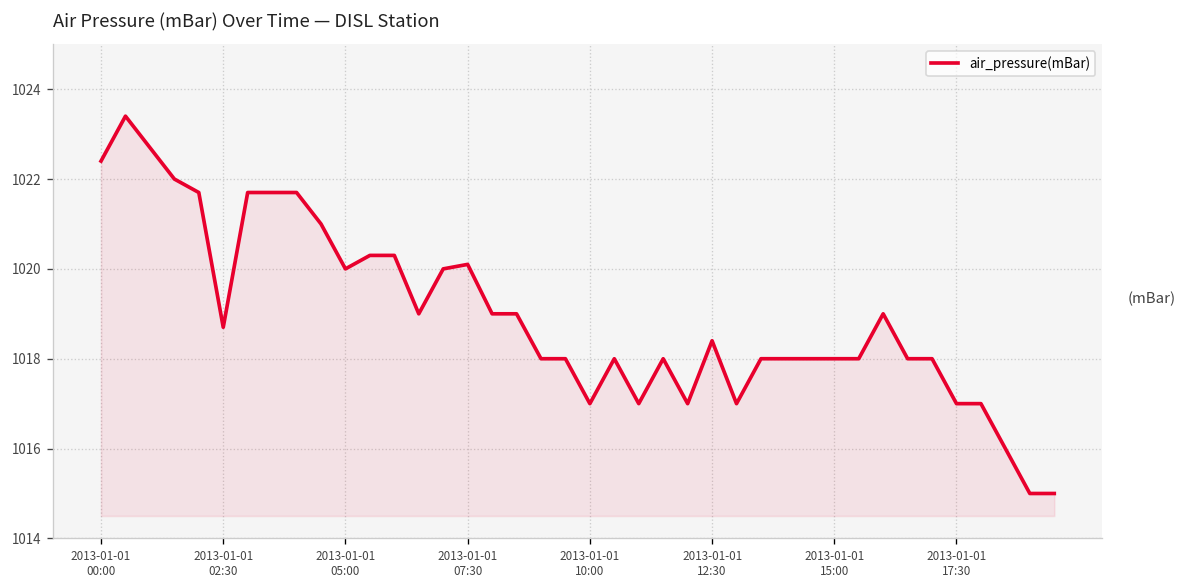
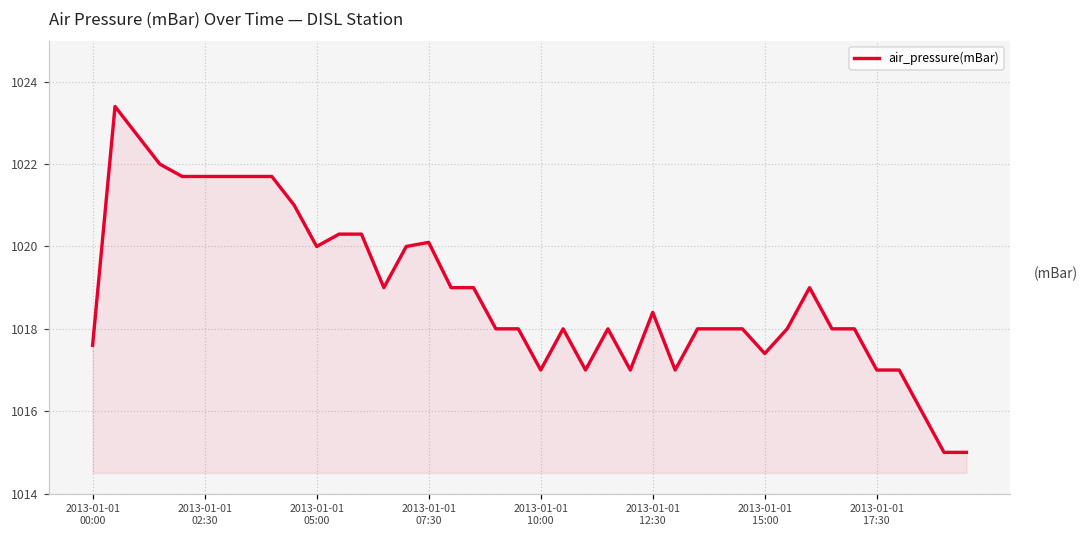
  {
-   "2013-01-01 00:00": 1022.4,
-   "2013-01-01 02:30": 1018.7,
+   "2013-01-01 00:00": 1017.6,
+   "2013-01-01 02:30": 1021.7,
    "2013-01-01 05:00": 1020.0,
    "2013-01-01 07:30": 1020.1,
    "2013-01-01 10:00": 1017.0,
    "2013-01-01 12:30": 1018.4,
-   "2013-01-01 15:00": 1018.0,
+   "2013-01-01 15:00": 1017.4,
    "2013-01-01 17:30": 1017.0
  }
